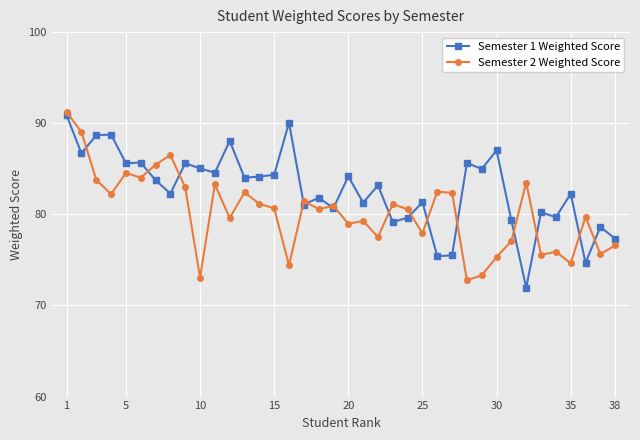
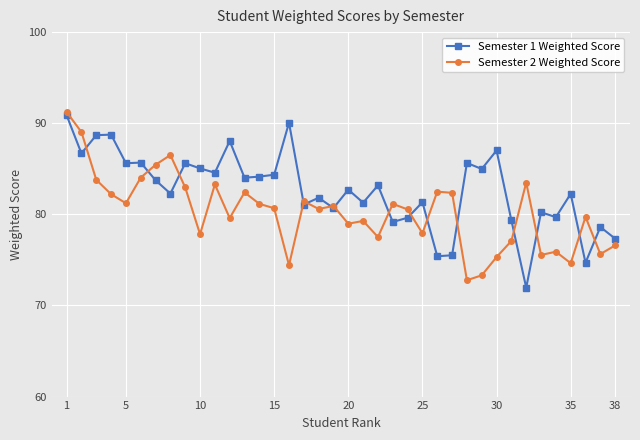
  {
    "Semester 1 Weighted Score": {
      "1": 91,
      "5": 86,
      "10": 85,
      "15": 84,
-     "20": 84,
+     "20": 83,
      "25": 81,
      "30": 87,
      "35": 82,
      "38": 77
    },
    "Semester 2 Weighted Score": {
      "1": 91,
-     "5": 85,
-     "10": 73,
+     "5": 81,
+     "10": 78,
      "15": 81,
      "20": 79,
      "25": 78,
      "30": 75,
      "35": 75,
      "38": 77
    }
  }
